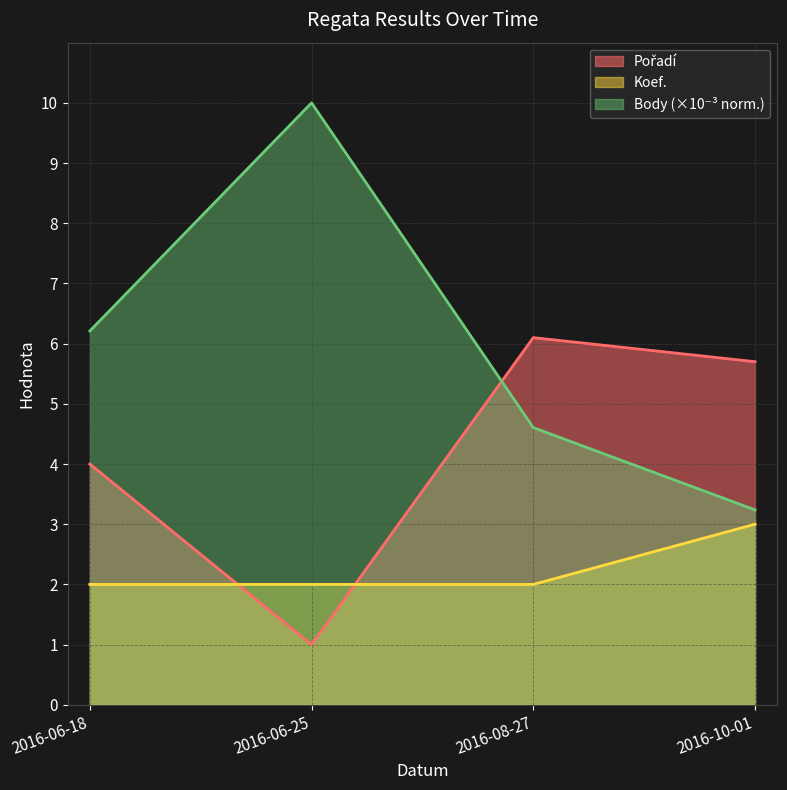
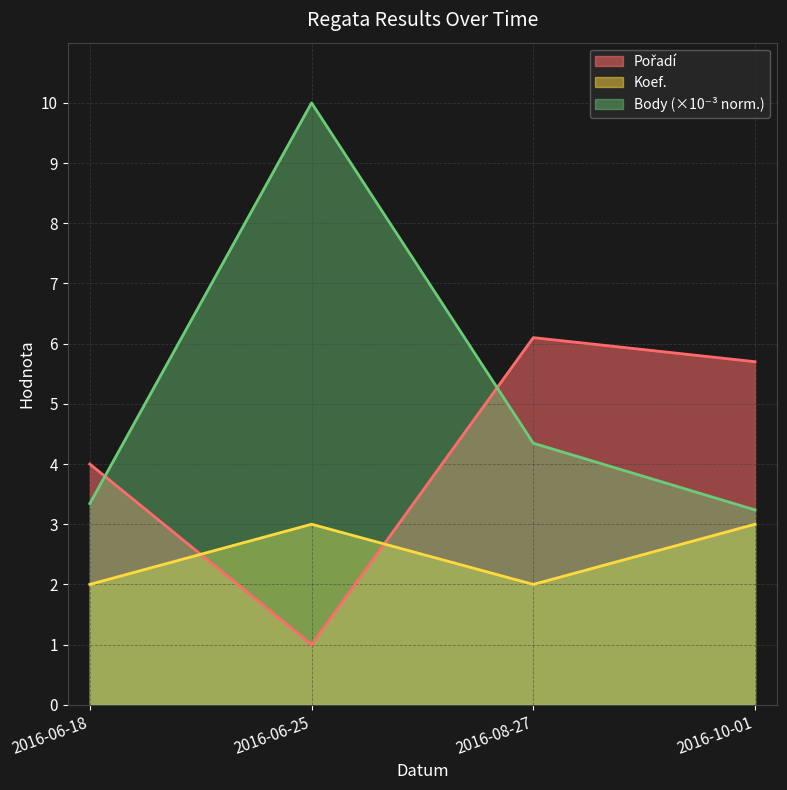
  {
    "Pořadí": {
      "2016-06-18": 4.0,
      "2016-06-25": 1.0,
      "2016-08-27": 6.1,
      "2016-10-01": 5.7
    },
    "Koef.": {
      "2016-06-18": 2,
-     "2016-06-25": 2,
+     "2016-06-25": 3,
      "2016-08-27": 2,
      "2016-10-01": 3
    },
    "Body (×10⁻³ norm.)": {
-     "2016-06-18": 6.2,
+     "2016-06-18": 3.3,
      "2016-06-25": 10.0,
-     "2016-08-27": 4.6,
+     "2016-08-27": 4.3,
      "2016-10-01": 3.2
    }
  }
